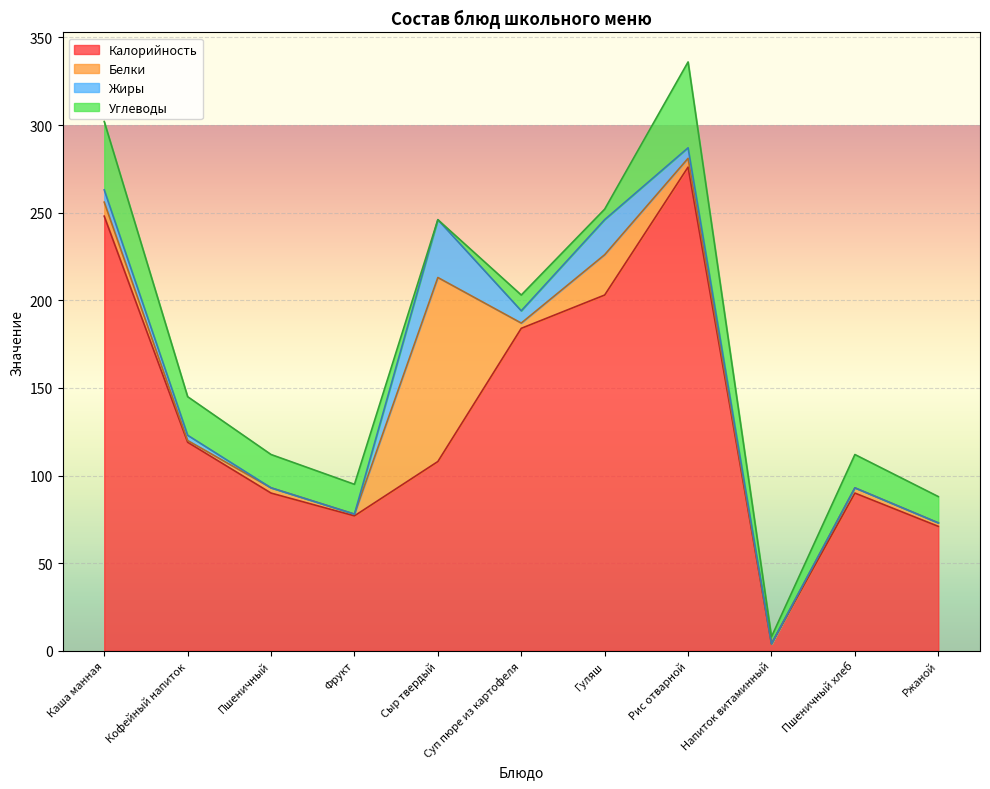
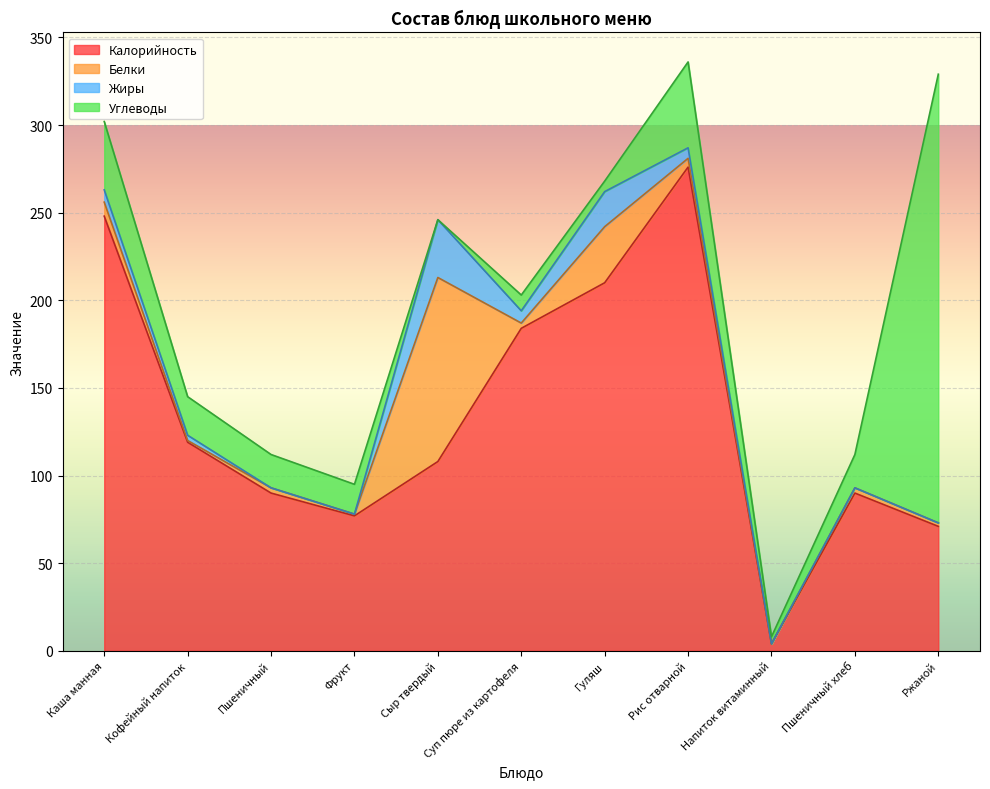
  {
    "Калорийность": {
      "Каша манная": 248,
      "Пшеничный": 90,
      "Сыр твердый": 108,
      "Суп пюре из картофеля": 184,
-     "Гуляш": 203,
+     "Гуляш": 210,
      "Рис отварной": 276,
      "Пшеничный хлеб": 90,
      "Ржаной": 71
    },
    "Белки": {
      "Каша манная": 8,
      "Сыр твердый": 105,
      "Суп пюре из картофеля": 3,
-     "Гуляш": 23,
+     "Гуляш": 32,
      "Рис отварной": 5
    },
    "Жиры": {
      "Каша манная": 7,
      "Кофейный напиток": 3,
      "Суп пюре из картофеля": 7,
      "Гуляш": 20,
      "Рис отварной": 6
    },
    "Углеводы": {
      "Каша манная": 39,
      "Кофейный напиток": 22,
      "Пшеничный": 19,
      "Фрукт": 17,
      "Суп пюре из картофеля": 9,
      "Гуляш": 6,
      "Рис отварной": 49,
      "Напиток витаминный": 4,
      "Пшеничный хлеб": 19,
-     "Ржаной": 15
+     "Ржаной": 256
    }
  }
